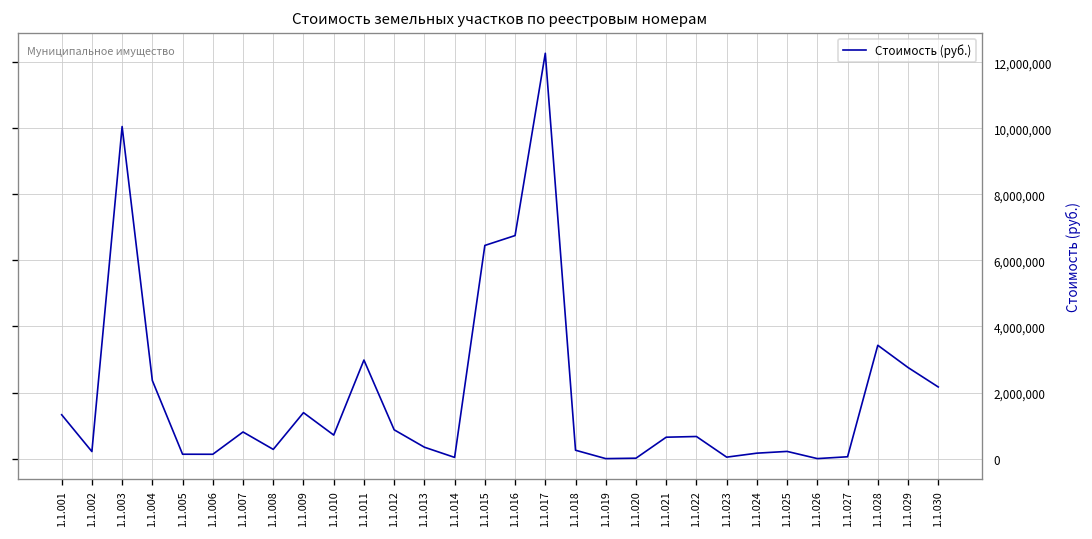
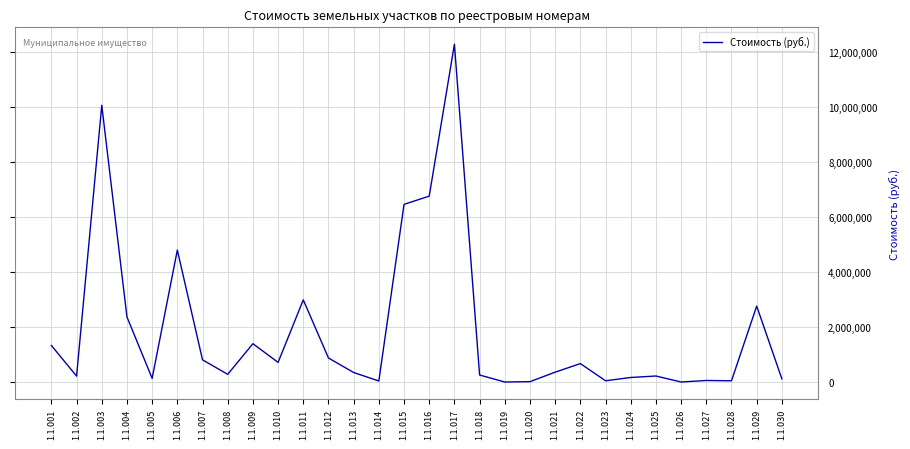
  {
    "1.1.001": "1,300,000",
    "1.1.002": "200,000",
    "1.1.003": "10,100,000",
    "1.1.004": "2,400,000",
    "1.1.005": "100,000",
-   "1.1.006": "100,000",
+   "1.1.006": "4,800,000",
    "1.1.007": "800,000",
    "1.1.008": "300,000",
    "1.1.009": "1,400,000",
    "1.1.010": "700,000",
    "1.1.011": "3,000,000",
    "1.1.012": "900,000",
    "1.1.013": "300,000",
    "1.1.014": "0",
    "1.1.015": "6,500,000",
    "1.1.016": "6,800,000",
    "1.1.017": "12,300,000",
    "1.1.018": "300,000",
    "1.1.019": "0",
    "1.1.020": "0",
-   "1.1.021": "600,000",
+   "1.1.021": "400,000",
    "1.1.022": "700,000",
    "1.1.023": "0",
    "1.1.024": "200,000",
    "1.1.025": "200,000",
    "1.1.026": "0",
    "1.1.027": "100,000",
-   "1.1.028": "3,400,000",
+   "1.1.028": "0",
    "1.1.029": "2,800,000",
-   "1.1.030": "2,200,000"
+   "1.1.030": "100,000"
  }
